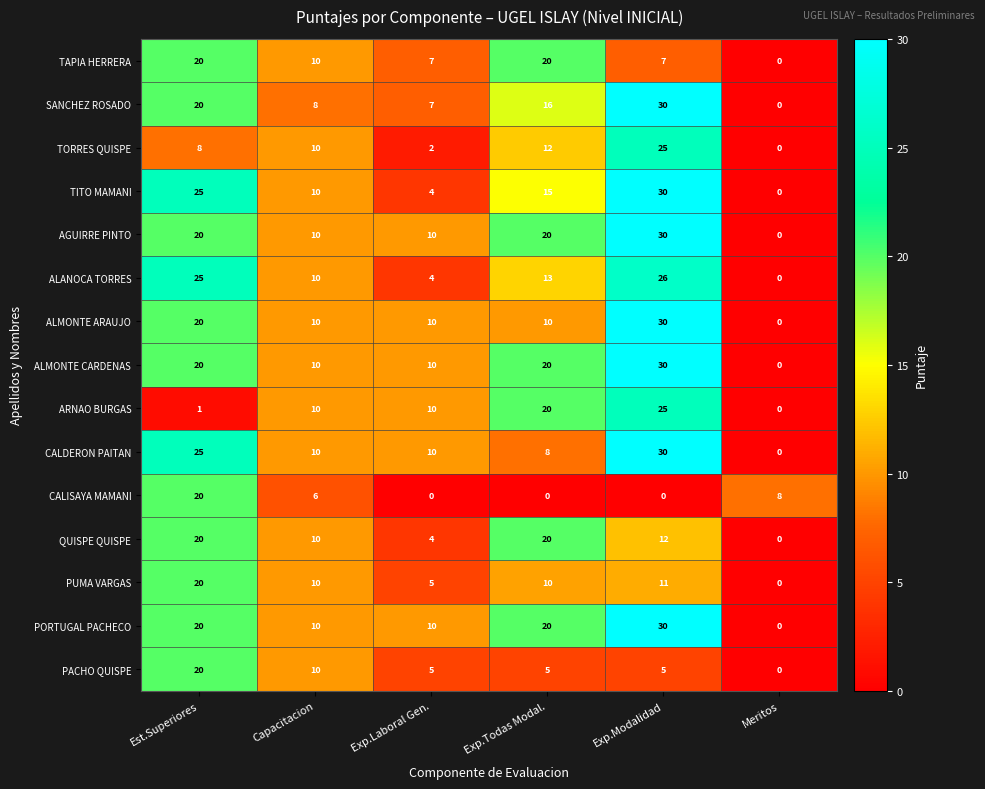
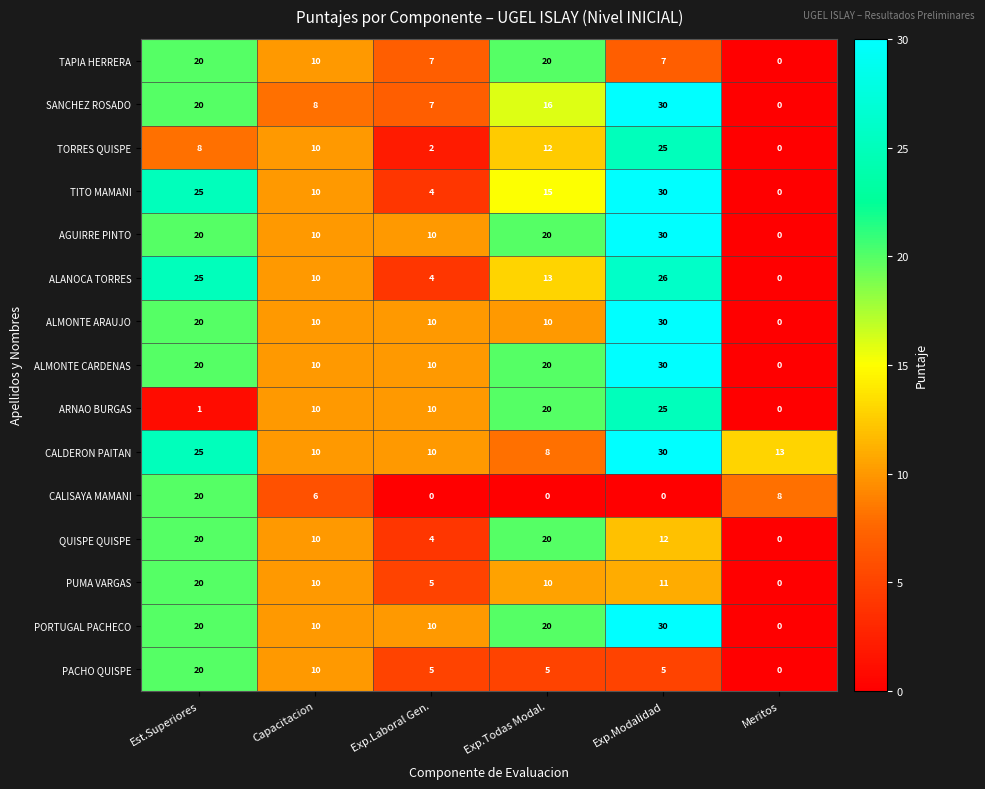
  {
    "TAPIA HERRERA": {
      "Est.Superiores": 20,
      "Capacitacion": 10,
      "Exp.Laboral Gen.": 7,
      "Exp.Todas Modal.": 20,
      "Exp.Modalidad": 7,
      "Meritos": 0
    },
    "SANCHEZ ROSADO": {
      "Est.Superiores": 20,
      "Capacitacion": 8,
      "Exp.Laboral Gen.": 7,
      "Exp.Todas Modal.": 16,
      "Exp.Modalidad": 30,
      "Meritos": 0
    },
    "TORRES QUISPE": {
      "Est.Superiores": 8,
      "Capacitacion": 10,
      "Exp.Laboral Gen.": 2,
      "Exp.Todas Modal.": 12,
      "Exp.Modalidad": 25,
      "Meritos": 0
    },
    "TITO MAMANI": {
      "Est.Superiores": 25,
      "Capacitacion": 10,
      "Exp.Laboral Gen.": 4,
      "Exp.Todas Modal.": 15,
      "Exp.Modalidad": 30,
      "Meritos": 0
    },
    "AGUIRRE PINTO": {
      "Est.Superiores": 20,
      "Capacitacion": 10,
      "Exp.Laboral Gen.": 10,
      "Exp.Todas Modal.": 20,
      "Exp.Modalidad": 30,
      "Meritos": 0
    },
    "ALANOCA TORRES": {
      "Est.Superiores": 25,
      "Capacitacion": 10,
      "Exp.Laboral Gen.": 4,
      "Exp.Todas Modal.": 13,
      "Exp.Modalidad": 26,
      "Meritos": 0
    },
    "ALMONTE ARAUJO": {
      "Est.Superiores": 20,
      "Capacitacion": 10,
      "Exp.Laboral Gen.": 10,
      "Exp.Todas Modal.": 10,
      "Exp.Modalidad": 30,
      "Meritos": 0
    },
    "ALMONTE CARDENAS": {
      "Est.Superiores": 20,
      "Capacitacion": 10,
      "Exp.Laboral Gen.": 10,
      "Exp.Todas Modal.": 20,
      "Exp.Modalidad": 30,
      "Meritos": 0
    },
    "ARNAO BURGAS": {
      "Est.Superiores": 1,
      "Capacitacion": 10,
      "Exp.Laboral Gen.": 10,
      "Exp.Todas Modal.": 20,
      "Exp.Modalidad": 25,
      "Meritos": 0
    },
    "CALDERON PAITAN": {
      "Est.Superiores": 25,
      "Capacitacion": 10,
      "Exp.Laboral Gen.": 10,
      "Exp.Todas Modal.": 8,
      "Exp.Modalidad": 30,
-     "Meritos": 0
+     "Meritos": 13
    },
    "CALISAYA MAMANI": {
      "Est.Superiores": 20,
      "Capacitacion": 6,
      "Exp.Laboral Gen.": 0,
      "Exp.Todas Modal.": 0,
      "Exp.Modalidad": 0,
      "Meritos": 8
    },
    "QUISPE QUISPE": {
      "Est.Superiores": 20,
      "Capacitacion": 10,
      "Exp.Laboral Gen.": 4,
      "Exp.Todas Modal.": 20,
      "Exp.Modalidad": 12,
      "Meritos": 0
    },
    "PUMA VARGAS": {
      "Est.Superiores": 20,
      "Capacitacion": 10,
      "Exp.Laboral Gen.": 5,
      "Exp.Todas Modal.": 10,
      "Exp.Modalidad": 11,
      "Meritos": 0
    },
    "PORTUGAL PACHECO": {
      "Est.Superiores": 20,
      "Capacitacion": 10,
      "Exp.Laboral Gen.": 10,
      "Exp.Todas Modal.": 20,
      "Exp.Modalidad": 30,
      "Meritos": 0
    },
    "PACHO QUISPE": {
      "Est.Superiores": 20,
      "Capacitacion": 10,
      "Exp.Laboral Gen.": 5,
      "Exp.Todas Modal.": 5,
      "Exp.Modalidad": 5,
      "Meritos": 0
    }
  }
